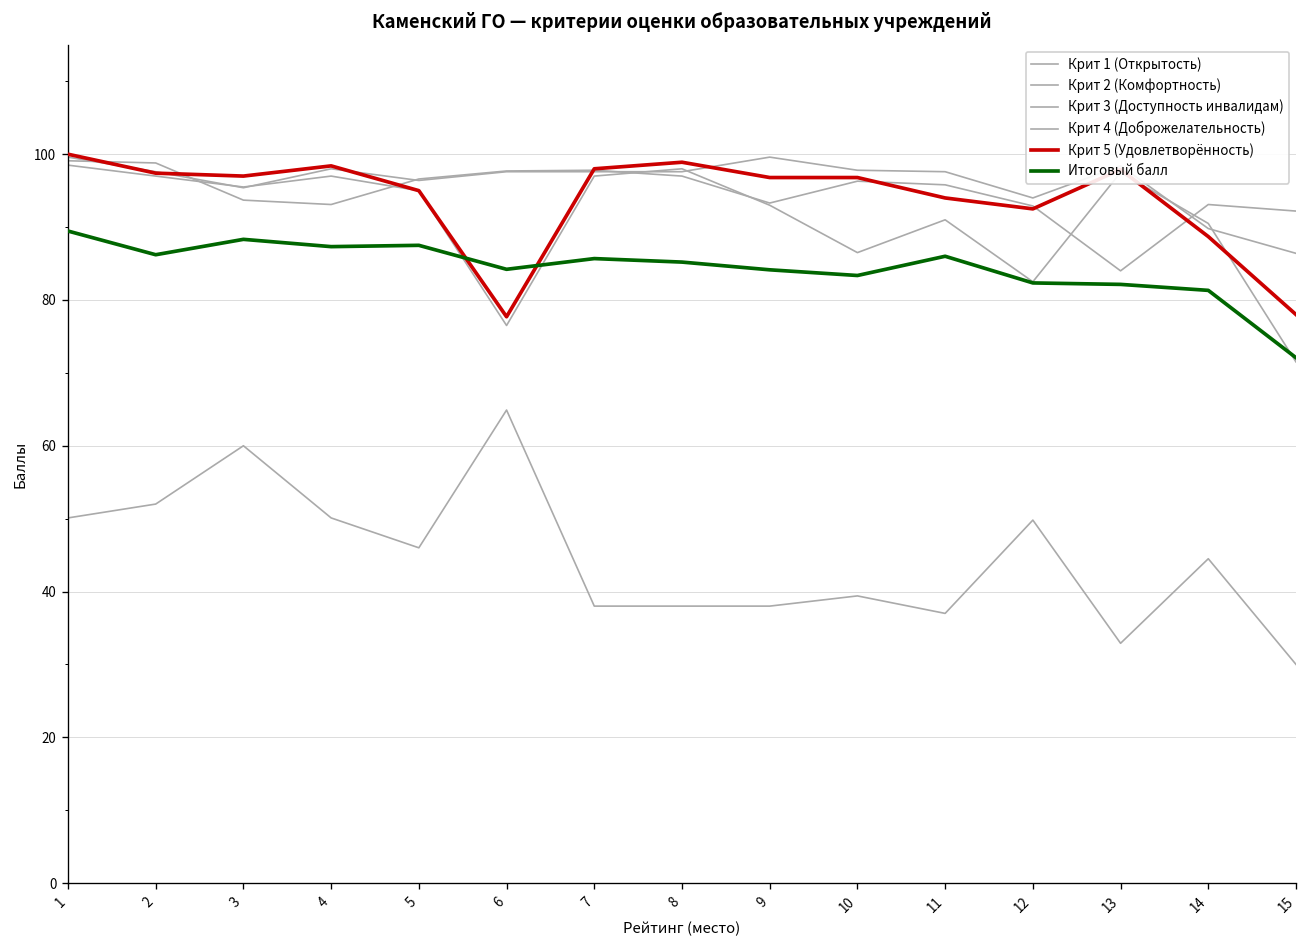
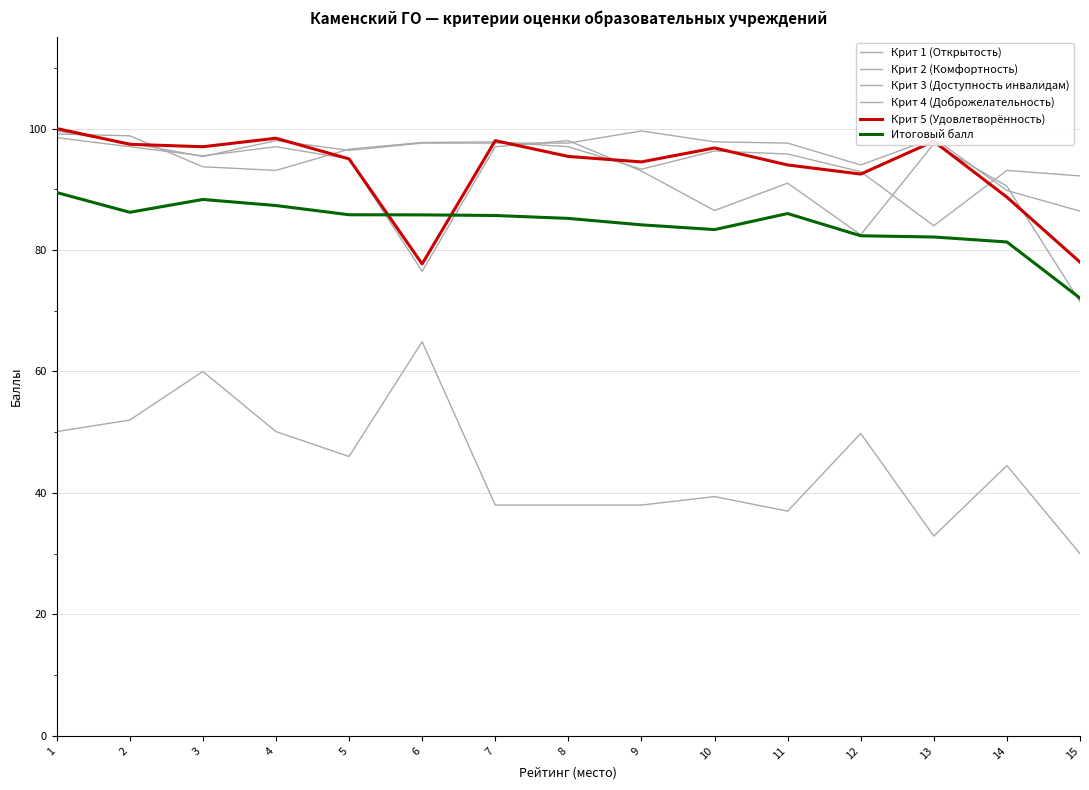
  {
    "Крит 5 (Удовлетворённость)": {
      "3": 97,
      "6": 78,
-     "8": 99,
-     "9": 97,
+     "8": 95,
+     "9": 95,
      "10": 97,
      "11": 94,
      "14": 89,
      "15": 78
    },
    "Итоговый балл": {
      "1": 89,
      "2": 86,
      "3": 88,
      "4": 87,
-     "5": 88,
-     "6": 84,
+     "5": 86,
+     "6": 86,
      "7": 86,
      "8": 85,
      "9": 84,
      "10": 83,
      "11": 86,
      "13": 82,
      "14": 81,
      "15": 72
    }
  }
